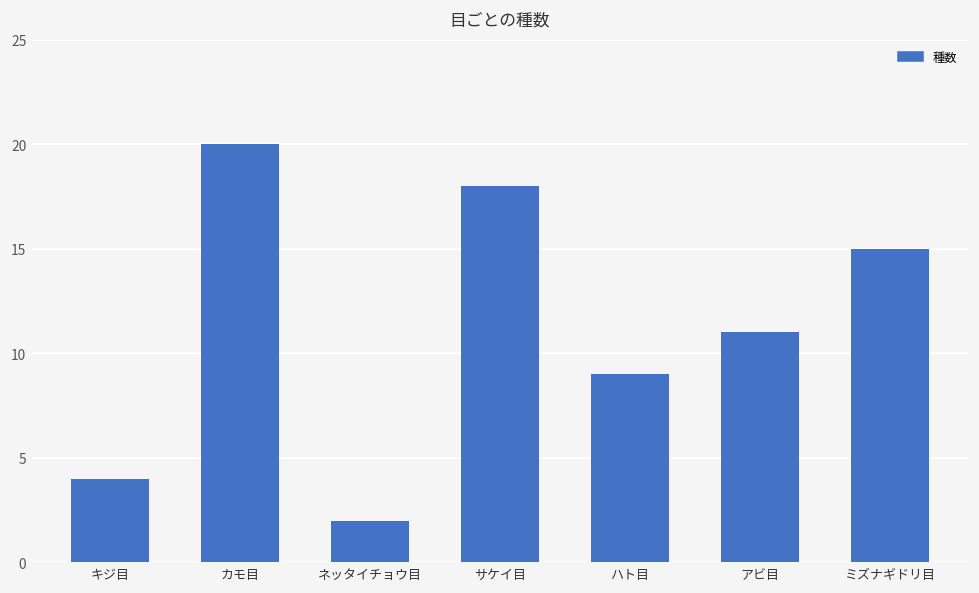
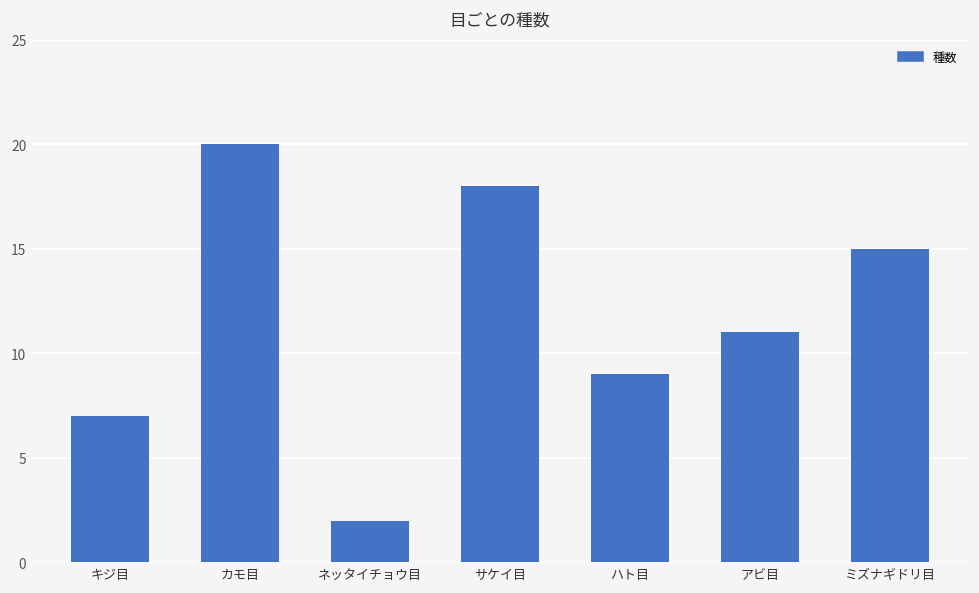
  {
-   "キジ目": 4,
+   "キジ目": 7,
    "カモ目": 20,
    "ネッタイチョウ目": 2,
    "サケイ目": 18,
    "ハト目": 9,
    "アビ目": 11,
    "ミズナギドリ目": 15
  }
